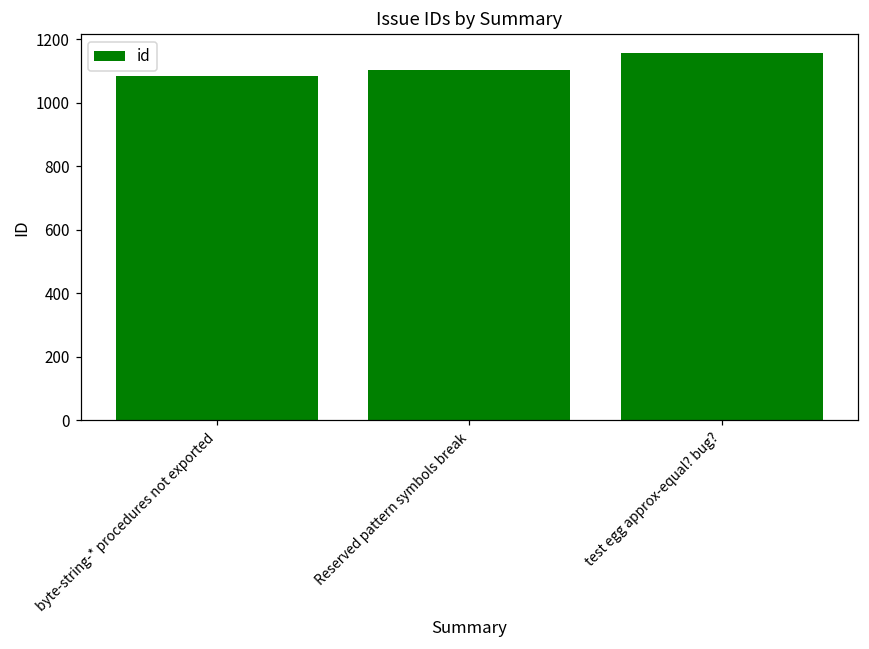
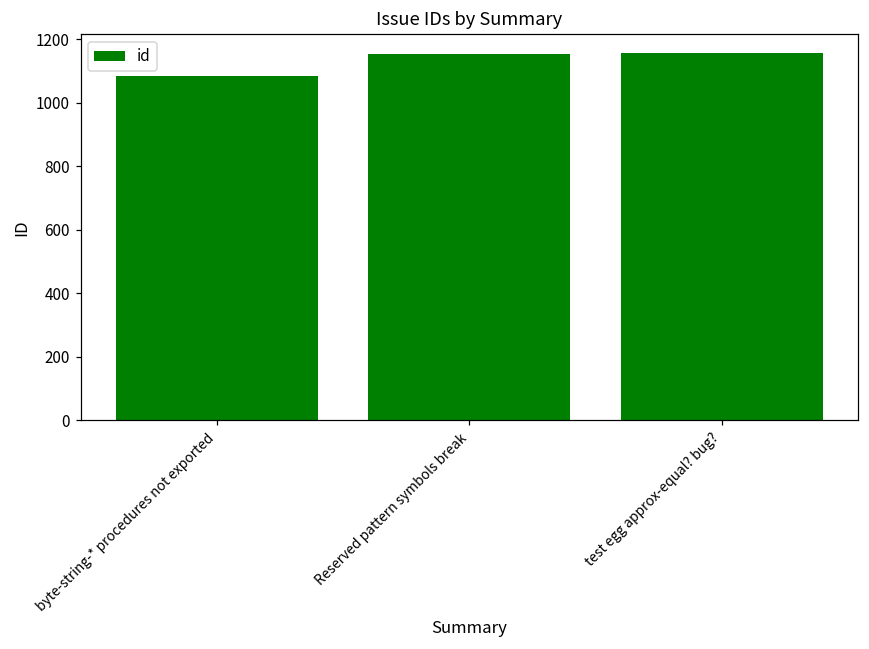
  {
    "byte-string-* procedures not exported": 1090,
-   "Reserved pattern symbols break": 1100,
+   "Reserved pattern symbols break": 1150,
    "test egg approx-equal? bug?": 1160
  }
